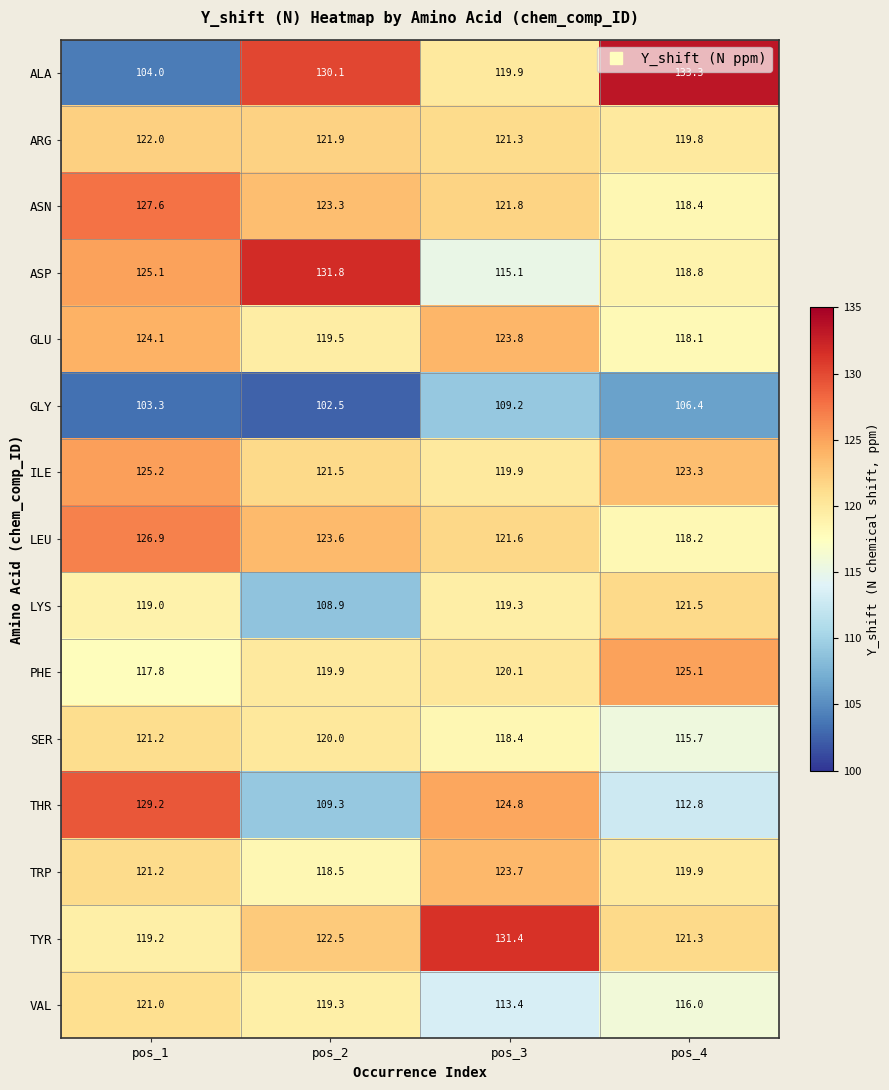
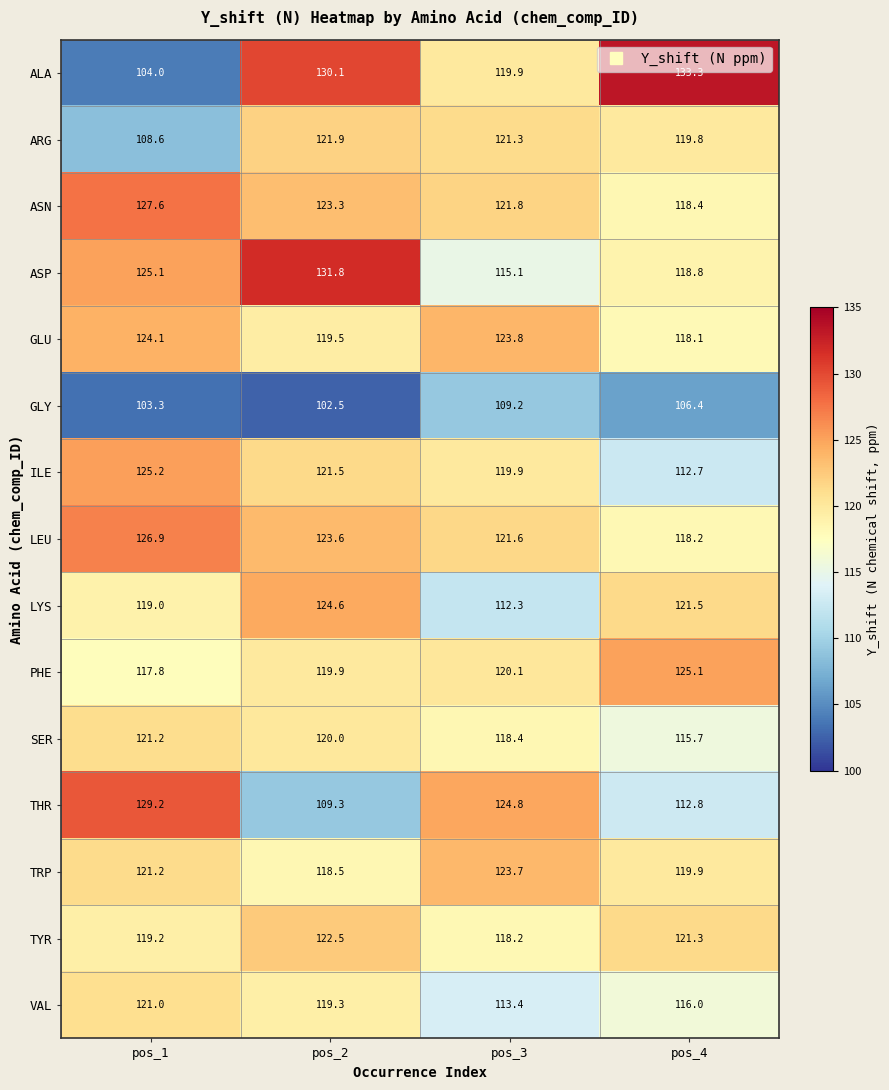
  {
    "ALA": {
      "pos_1": 104.0,
      "pos_2": 130.1,
      "pos_3": 119.9
    },
    "ARG": {
-     "pos_1": 122.0,
+     "pos_1": 108.6,
      "pos_2": 121.9,
      "pos_3": 121.3,
      "pos_4": 119.8
    },
    "ASN": {
      "pos_1": 127.6,
      "pos_2": 123.3,
      "pos_3": 121.8,
      "pos_4": 118.4
    },
    "ASP": {
      "pos_1": 125.1,
      "pos_2": 131.8,
      "pos_3": 115.1,
      "pos_4": 118.8
    },
    "GLU": {
      "pos_1": 124.1,
      "pos_2": 119.5,
      "pos_3": 123.8,
      "pos_4": 118.1
    },
    "GLY": {
      "pos_1": 103.3,
      "pos_2": 102.5,
      "pos_3": 109.2,
      "pos_4": 106.4
    },
    "ILE": {
      "pos_1": 125.2,
      "pos_2": 121.5,
      "pos_3": 119.9,
-     "pos_4": 123.3
+     "pos_4": 112.7
    },
    "LEU": {
      "pos_1": 126.9,
      "pos_2": 123.6,
      "pos_3": 121.6,
      "pos_4": 118.2
    },
    "LYS": {
      "pos_1": 119.0,
-     "pos_2": 108.9,
-     "pos_3": 119.3,
+     "pos_2": 124.6,
+     "pos_3": 112.3,
      "pos_4": 121.5
    },
    "PHE": {
      "pos_1": 117.8,
      "pos_2": 119.9,
      "pos_3": 120.1,
      "pos_4": 125.1
    },
    "SER": {
      "pos_1": 121.2,
      "pos_2": 120.0,
      "pos_3": 118.4,
      "pos_4": 115.7
    },
    "THR": {
      "pos_1": 129.2,
      "pos_2": 109.3,
      "pos_3": 124.8,
      "pos_4": 112.8
    },
    "TRP": {
      "pos_1": 121.2,
      "pos_2": 118.5,
      "pos_3": 123.7,
      "pos_4": 119.9
    },
    "TYR": {
      "pos_1": 119.2,
      "pos_2": 122.5,
-     "pos_3": 131.4,
+     "pos_3": 118.2,
      "pos_4": 121.3
    },
    "VAL": {
      "pos_1": 121.0,
      "pos_2": 119.3,
      "pos_3": 113.4,
      "pos_4": 116.0
    }
  }
